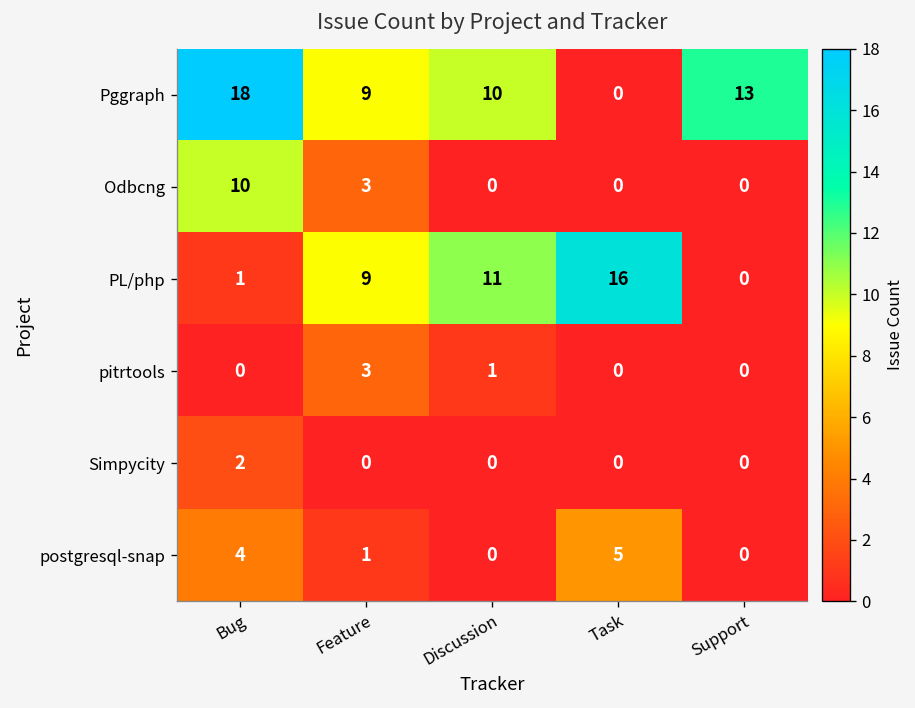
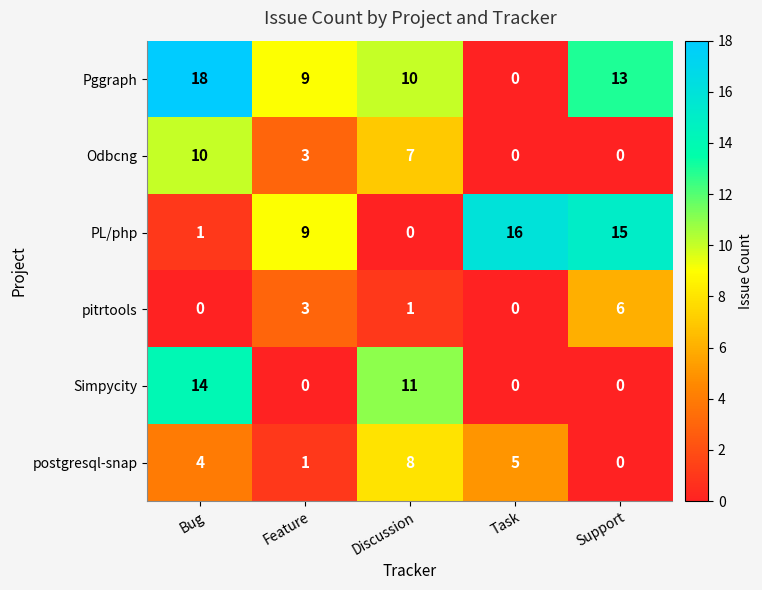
  {
    "Pggraph": {
      "Bug": 18,
      "Feature": 9,
      "Discussion": 10,
      "Task": 0,
      "Support": 13
    },
    "Odbcng": {
      "Bug": 10,
      "Feature": 3,
-     "Discussion": 0,
+     "Discussion": 7,
      "Task": 0,
      "Support": 0
    },
    "PL/php": {
      "Bug": 1,
      "Feature": 9,
-     "Discussion": 11,
+     "Discussion": 0,
      "Task": 16,
-     "Support": 0
+     "Support": 15
    },
    "pitrtools": {
      "Bug": 0,
      "Feature": 3,
      "Discussion": 1,
      "Task": 0,
-     "Support": 0
+     "Support": 6
    },
    "Simpycity": {
-     "Bug": 2,
+     "Bug": 14,
      "Feature": 0,
-     "Discussion": 0,
+     "Discussion": 11,
      "Task": 0,
      "Support": 0
    },
    "postgresql-snap": {
      "Bug": 4,
      "Feature": 1,
-     "Discussion": 0,
+     "Discussion": 8,
      "Task": 5,
      "Support": 0
    }
  }
